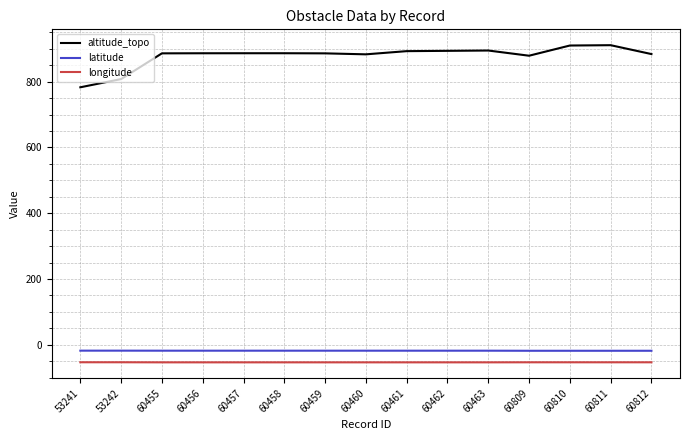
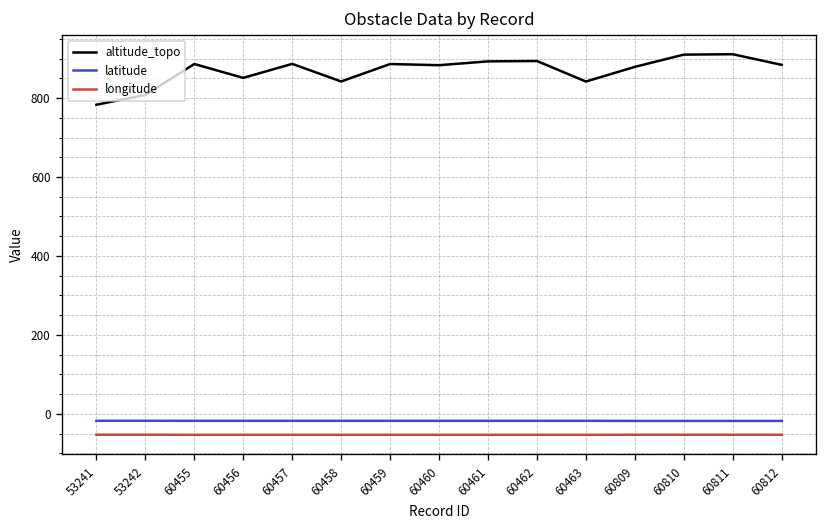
  {
    "altitude_topo": {
      "53241": 780,
      "60455": 890,
-     "60456": 890,
+     "60456": 850,
      "60457": 890,
-     "60458": 890,
+     "60458": 840,
      "60459": 890,
      "60460": 880,
      "60461": 890,
      "60462": 890,
-     "60463": 890,
+     "60463": 840,
      "60809": 880,
      "60810": 910,
      "60811": 910,
      "60812": 880
    },
    "latitude": {
      "53241": -20,
      "53242": -20,
      "60455": -20,
      "60456": -20,
      "60457": -20,
      "60458": -20,
      "60459": -20,
      "60460": -20,
      "60461": -20,
      "60462": -20,
      "60463": -20,
      "60809": -20,
      "60810": -20,
      "60811": -20,
      "60812": -20
    },
    "longitude": {
      "53241": -50,
      "53242": -50,
      "60455": -50,
      "60456": -50,
      "60457": -50,
      "60458": -50,
      "60459": -50,
      "60460": -50,
      "60461": -50,
      "60462": -50,
      "60463": -50,
      "60809": -50,
      "60810": -50,
      "60811": -50,
      "60812": -50
    }
  }
